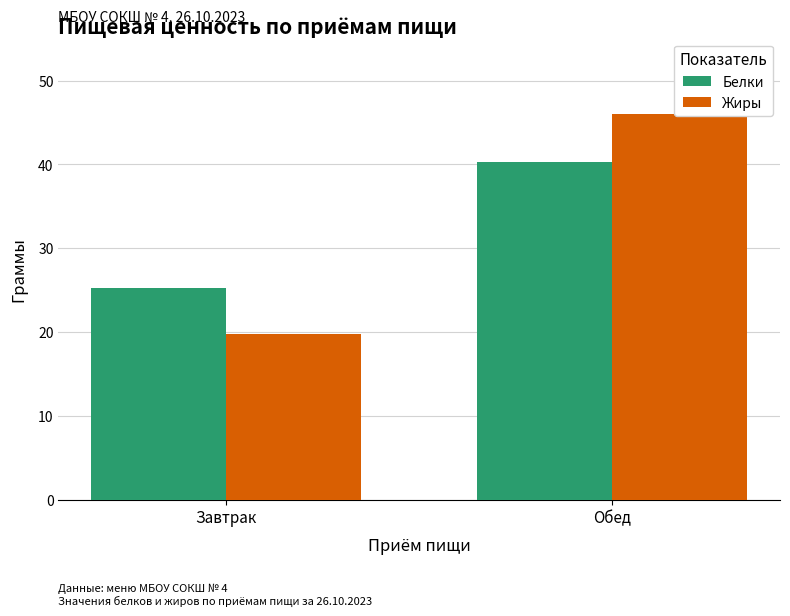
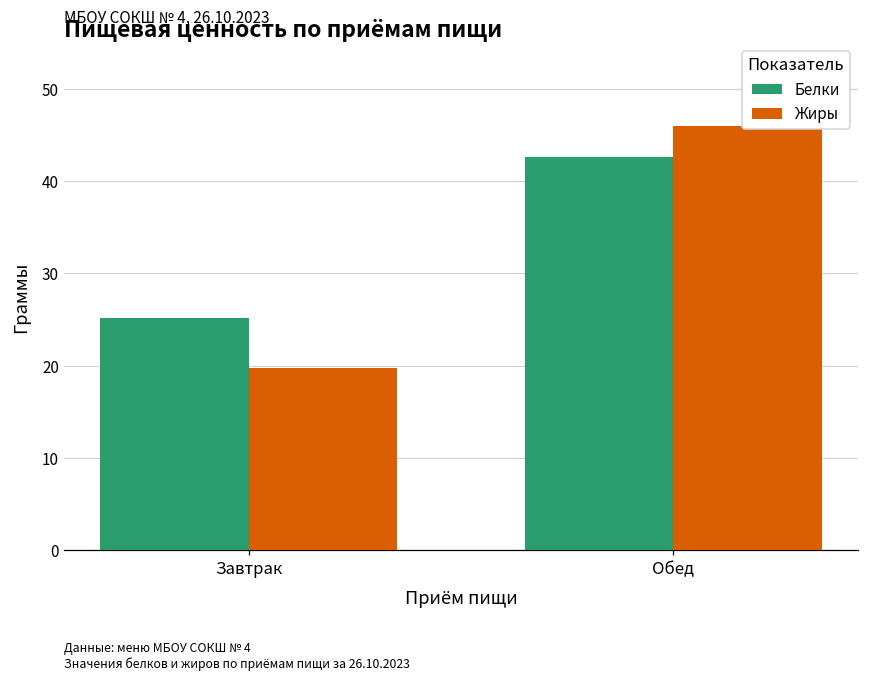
  {
    "Белки": {
      "Завтрак": 25,
-     "Обед": 40
+     "Обед": 43
    },
    "Жиры": {
      "Завтрак": 20
    }
  }
